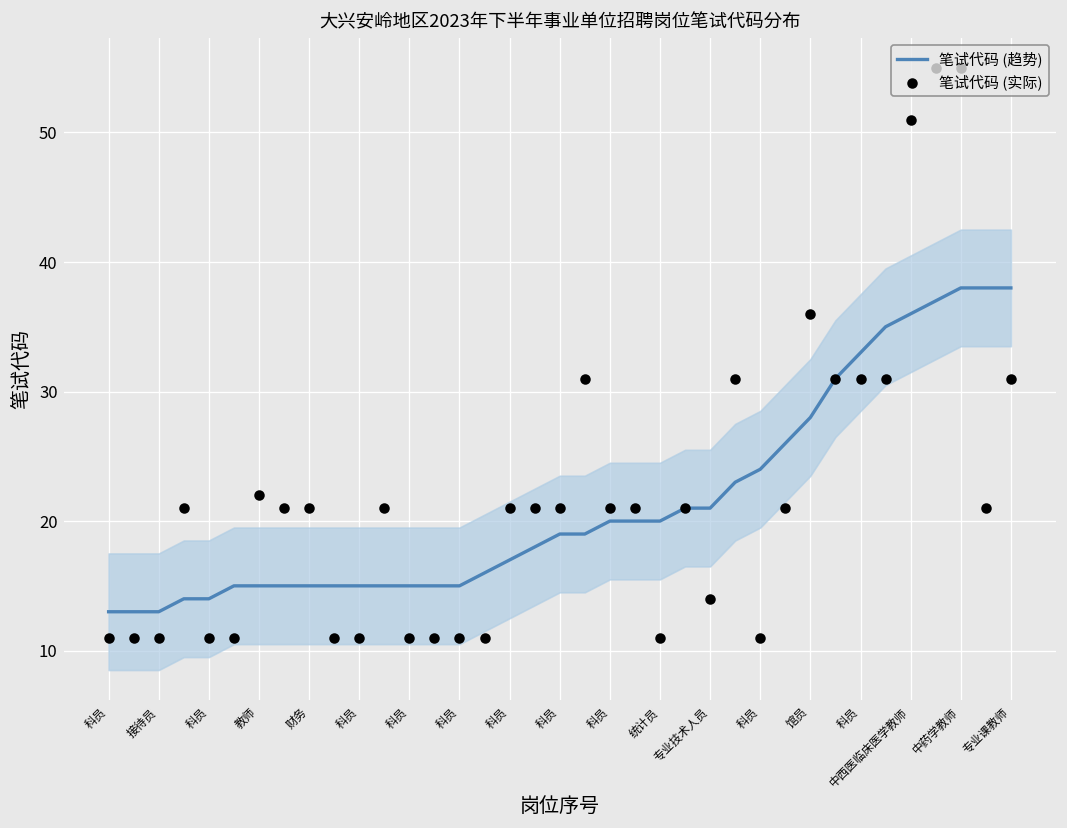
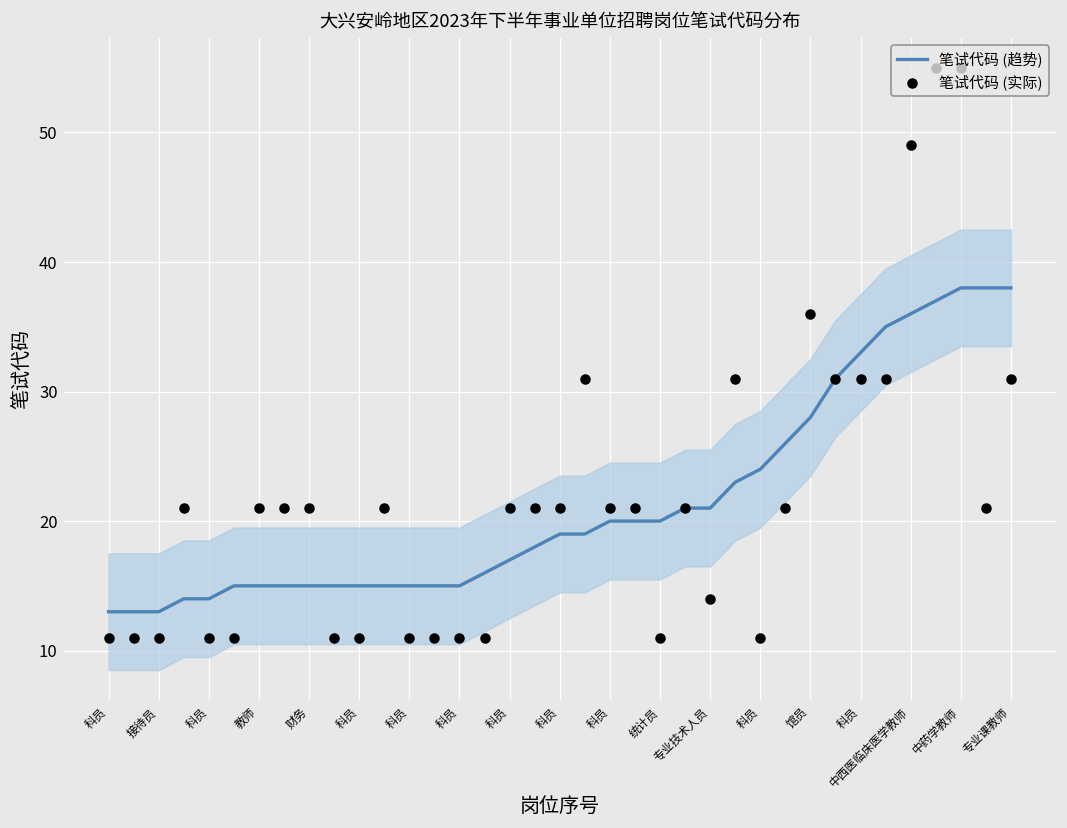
  {
    "笔试代码 (趋势)": {
      "教师": 15,
      "统计员": 20,
      "专业技术人员": 21,
      "馆员": 28,
      "中西医临床医学教师": 36,
      "中药学教师": 38,
      "专业课教师": 38
    },
    "笔试代码 (实际)": {
-     "教师": 22,
-     "中西医临床医学教师": 51
+     "教师": 21,
+     "中西医临床医学教师": 49
    }
  }
